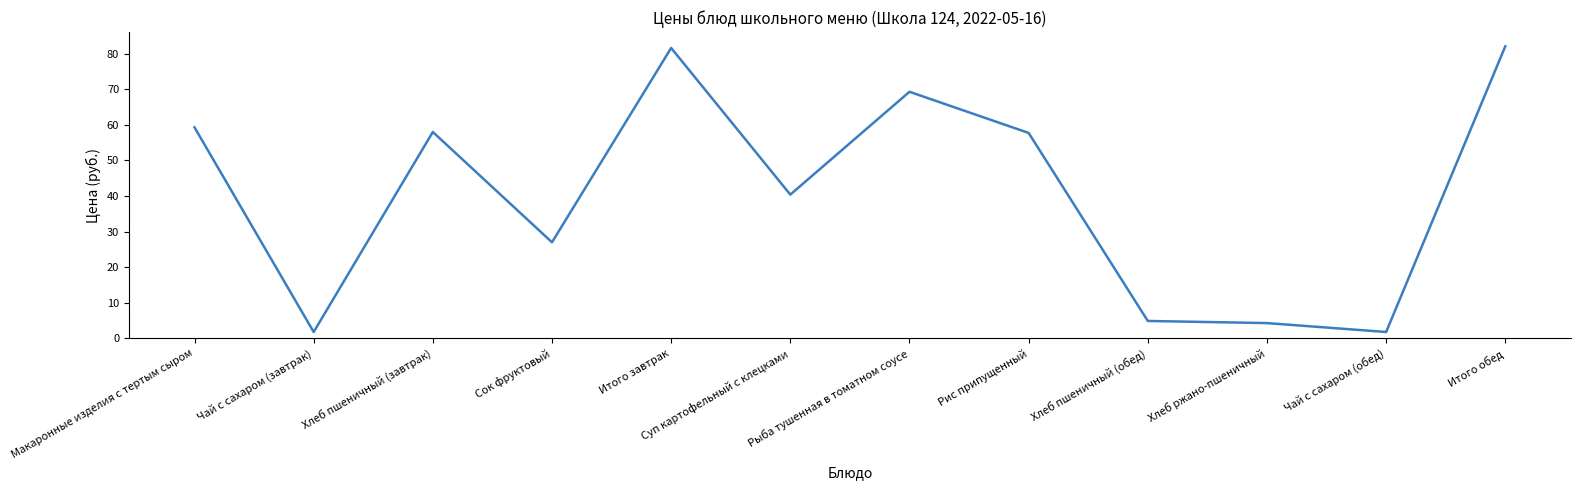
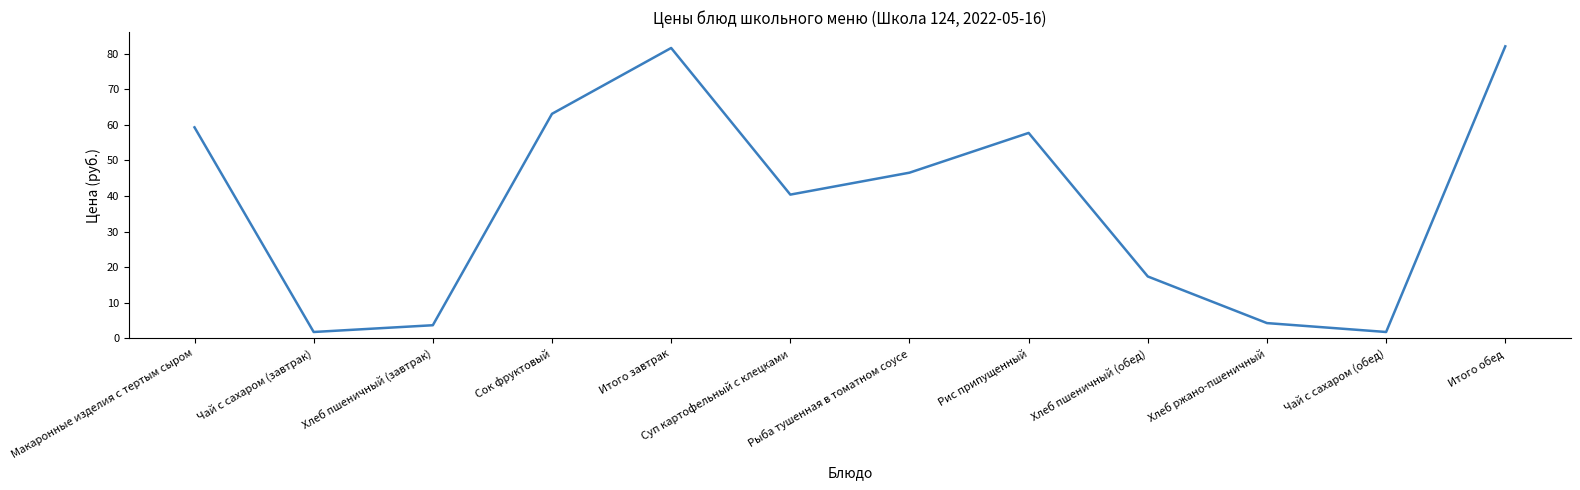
  {
    "Макаронные изделия с тертым сыром": 59,
    "Чай с сахаром (завтрак)": 2,
-   "Хлеб пшеничный (завтрак)": 58,
-   "Сок фруктовый": 27,
+   "Хлеб пшеничный (завтрак)": 4,
+   "Сок фруктовый": 63,
    "Итого завтрак": 82,
    "Суп картофельный с клецками": 40,
-   "Рыба тушенная в томатном соусе": 69,
+   "Рыба тушенная в томатном соусе": 47,
    "Рис припущенный": 58,
-   "Хлеб пшеничный (обед)": 5,
+   "Хлеб пшеничный (обед)": 17,
    "Хлеб ржано-пшеничный": 4,
    "Чай с сахаром (обед)": 2,
    "Итого обед": 82
  }
